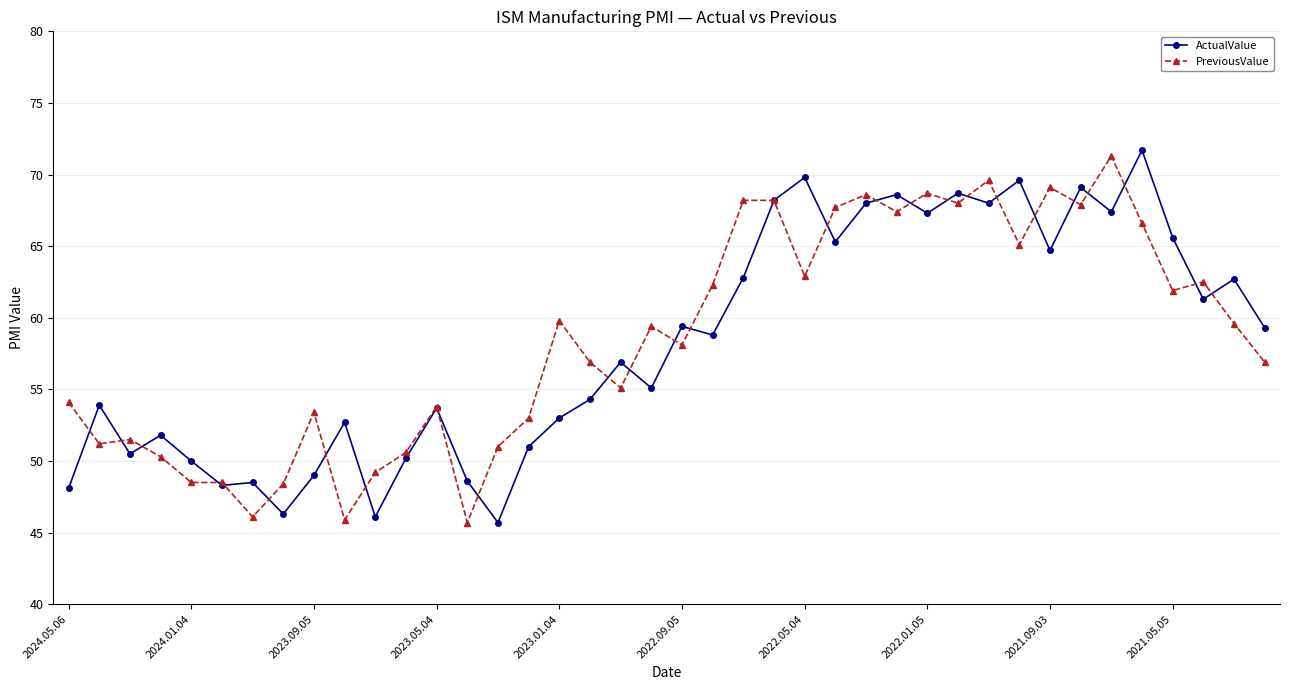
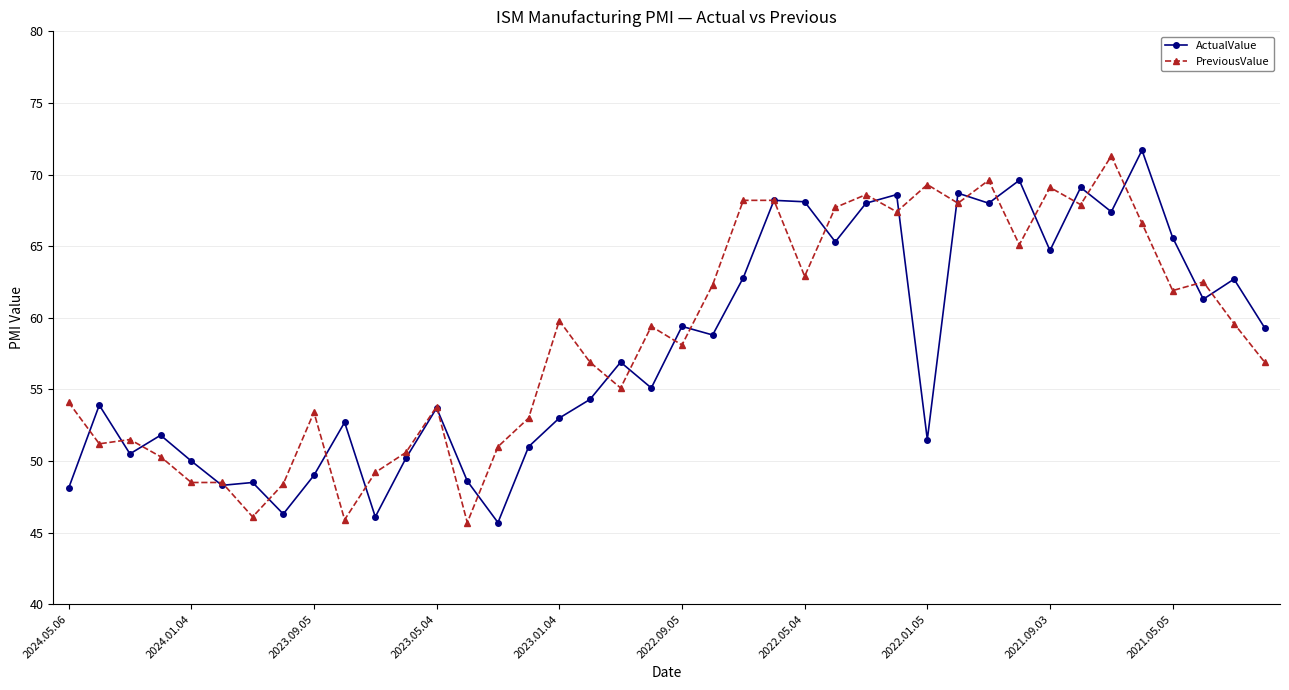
  {
    "ActualValue": {
      "2024.05.06": 48.1,
      "2024.01.04": 50.0,
      "2023.09.05": 49.0,
      "2023.01.04": 53.0,
      "2022.09.05": 59.4,
-     "2022.05.04": 69.8,
-     "2022.01.05": 67.3,
+     "2022.05.04": 68.1,
+     "2022.01.05": 51.5,
      "2021.09.03": 64.7,
      "2021.05.05": 65.6
    },
    "PreviousValue": {
      "2024.05.06": 54.1,
      "2024.01.04": 48.5,
      "2023.09.05": 53.4,
      "2023.01.04": 59.8,
      "2022.09.05": 58.1,
      "2022.05.04": 62.9,
-     "2022.01.05": 68.7,
+     "2022.01.05": 69.3,
      "2021.09.03": 69.1,
      "2021.05.05": 61.9
    }
  }
